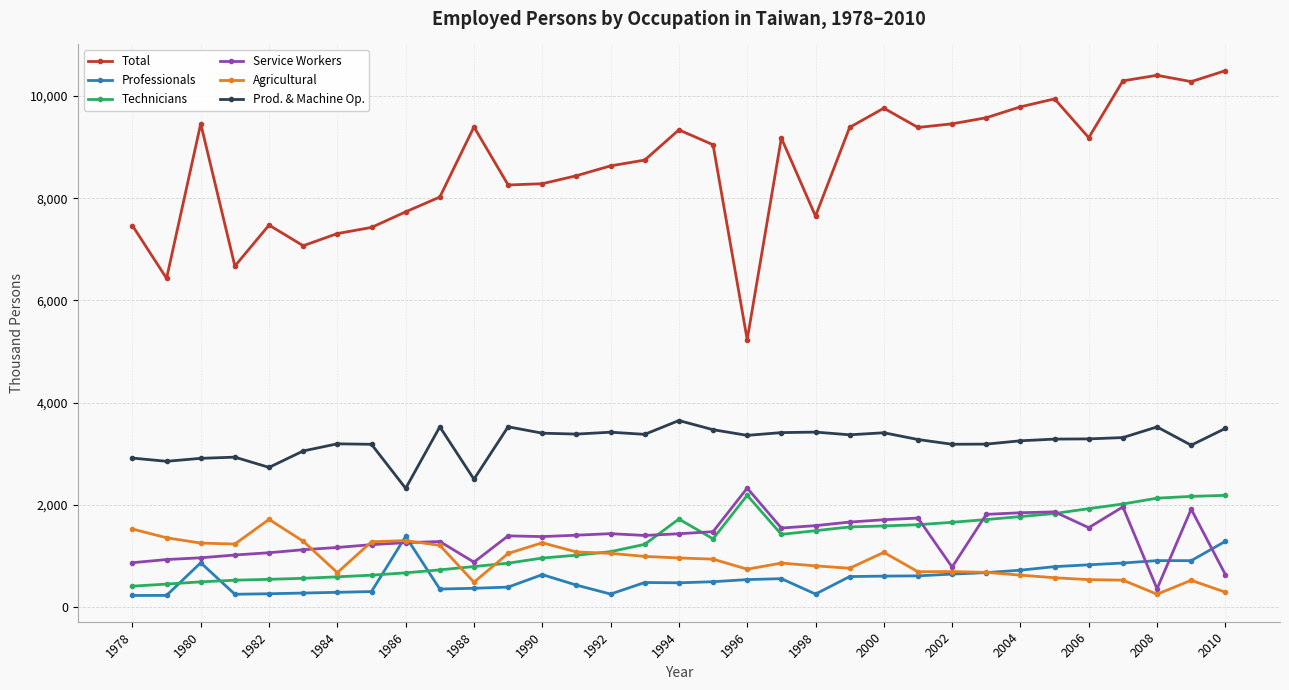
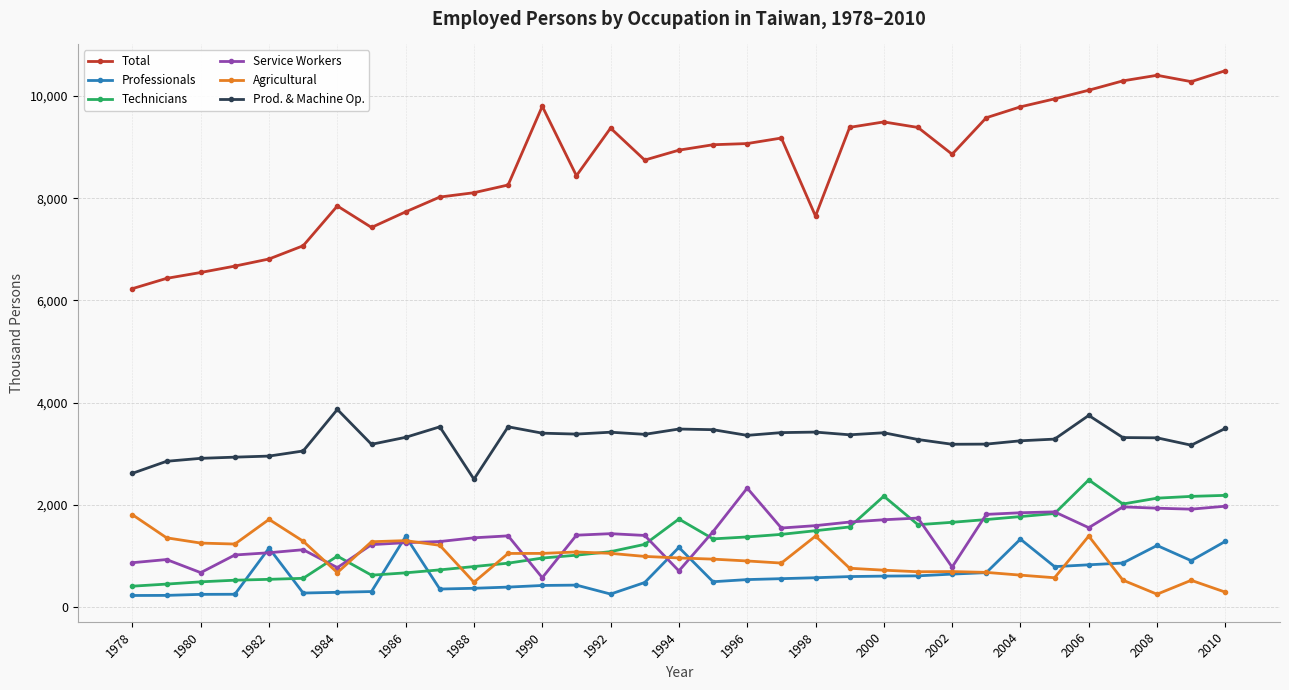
  {
    "Total": {
-     "1978": "7,500",
-     "1980": "9,500",
-     "1982": "7,500",
-     "1984": "7,300",
+     "1978": "6,200",
+     "1980": "6,500",
+     "1982": "6,800",
+     "1984": "7,800",
      "1986": "7,700",
-     "1988": "9,400",
-     "1990": "8,300",
-     "1992": "8,600",
-     "1994": "9,300",
-     "1996": "5,200",
+     "1988": "8,100",
+     "1990": "9,800",
+     "1992": "9,400",
+     "1994": "8,900",
+     "1996": "9,100",
      "1998": "7,700",
-     "2000": "9,800",
-     "2002": "9,500",
+     "2000": "9,500",
+     "2002": "8,900",
      "2004": "9,800",
-     "2006": "9,200",
+     "2006": "10,100",
      "2008": "10,400",
      "2010": "10,500"
    },
    "Professionals": {
      "1978": "200",
-     "1980": "900",
-     "1982": "300",
+     "1980": "300",
+     "1982": "1,200",
      "1984": "300",
      "1986": "1,400",
      "1988": "400",
-     "1990": "600",
+     "1990": "400",
      "1992": "300",
-     "1994": "500",
+     "1994": "1,200",
      "1996": "500",
-     "1998": "300",
+     "1998": "600",
      "2000": "600",
-     "2004": "700",
+     "2004": "1,300",
      "2006": "800",
-     "2008": "900",
+     "2008": "1,200",
      "2010": "1,300"
    },
    "Technicians": {
      "1978": "400",
      "1980": "500",
      "1982": "500",
-     "1984": "600",
+     "1984": "1,000",
      "1986": "700",
      "1988": "800",
      "1990": "1,000",
      "1994": "1,700",
-     "1996": "2,200",
+     "1996": "1,400",
      "1998": "1,500",
-     "2000": "1,600",
+     "2000": "2,200",
      "2002": "1,700",
      "2004": "1,800",
-     "2006": "1,900",
+     "2006": "2,500",
      "2008": "2,100",
      "2010": "2,200"
    },
    "Service Workers": {
      "1978": "900",
-     "1980": "1,000",
+     "1980": "700",
      "1982": "1,100",
-     "1984": "1,200",
-     "1988": "900",
-     "1990": "1,400",
+     "1984": "800",
+     "1988": "1,400",
+     "1990": "600",
      "1992": "1,400",
-     "1994": "1,400",
+     "1994": "700",
      "1996": "2,300",
      "1998": "1,600",
      "2000": "1,700",
      "2002": "800",
      "2004": "1,800",
      "2006": "1,600",
-     "2008": "400",
-     "2010": "600"
+     "2008": "1,900",
+     "2010": "2,000"
    },
    "Agricultural": {
-     "1978": "1,500",
+     "1978": "1,800",
      "1980": "1,300",
      "1982": "1,700",
      "1984": "700",
      "1988": "500",
-     "1990": "1,300",
+     "1990": "1,100",
      "1994": "1,000",
-     "1996": "700",
-     "1998": "800",
-     "2000": "1,100",
+     "1996": "900",
+     "1998": "1,400",
+     "2000": "700",
      "2004": "600",
-     "2006": "500",
+     "2006": "1,400",
      "2008": "300",
      "2010": "300"
    },
    "Prod. & Machine Op.": {
-     "1978": "2,900",
+     "1978": "2,600",
      "1980": "2,900",
-     "1982": "2,700",
-     "1984": "3,200",
-     "1986": "2,300",
+     "1982": "3,000",
+     "1984": "3,900",
+     "1986": "3,300",
      "1988": "2,500",
      "1990": "3,400",
      "1992": "3,400",
-     "1994": "3,700",
+     "1994": "3,500",
      "1996": "3,400",
      "1998": "3,400",
      "2000": "3,400",
      "2002": "3,200",
      "2004": "3,300",
-     "2006": "3,300",
-     "2008": "3,500",
+     "2006": "3,800",
+     "2008": "3,300",
      "2010": "3,500"
    }
  }
